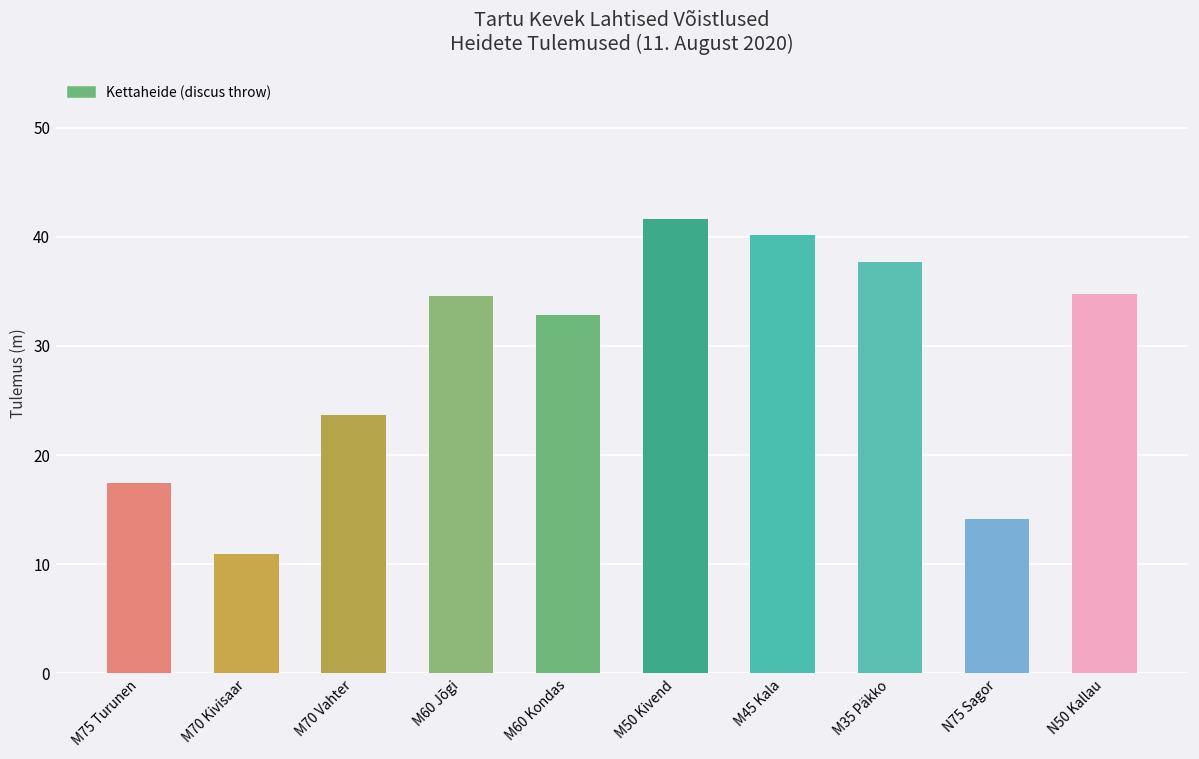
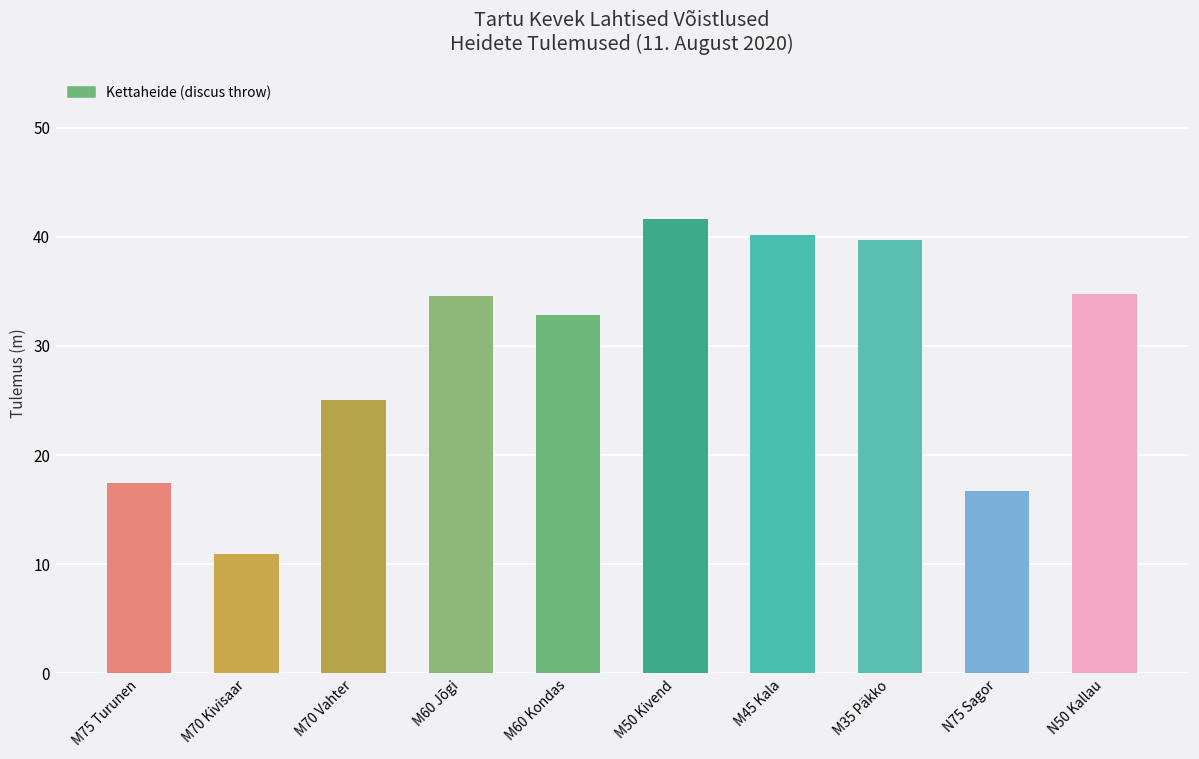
  {
    "M75 Turunen": 17,
    "M70 Kivisaar": 11,
-   "M70 Vahter": 24,
+   "M70 Vahter": 25,
    "M60 Jõgi": 35,
    "M60 Kondas": 33,
    "M50 Kivend": 42,
    "M45 Kala": 40,
-   "M35 Päkko": 38,
-   "N75 Sagor": 14,
+   "M35 Päkko": 40,
+   "N75 Sagor": 17,
    "N50 Kallau": 35
  }
